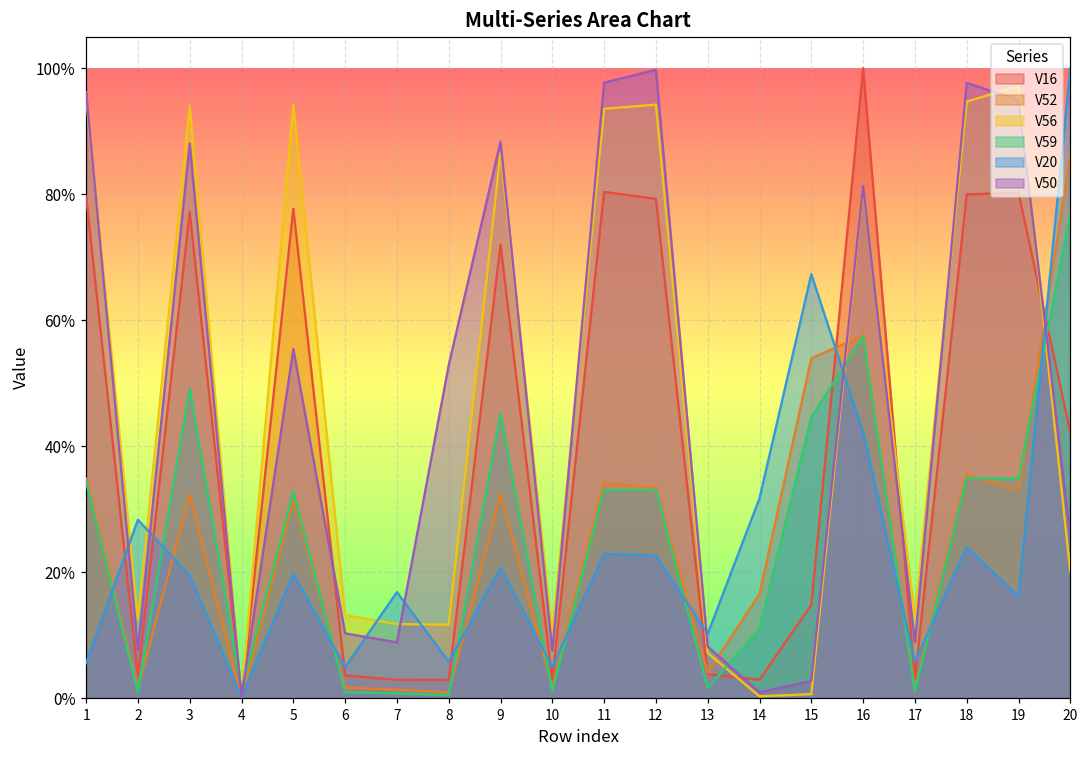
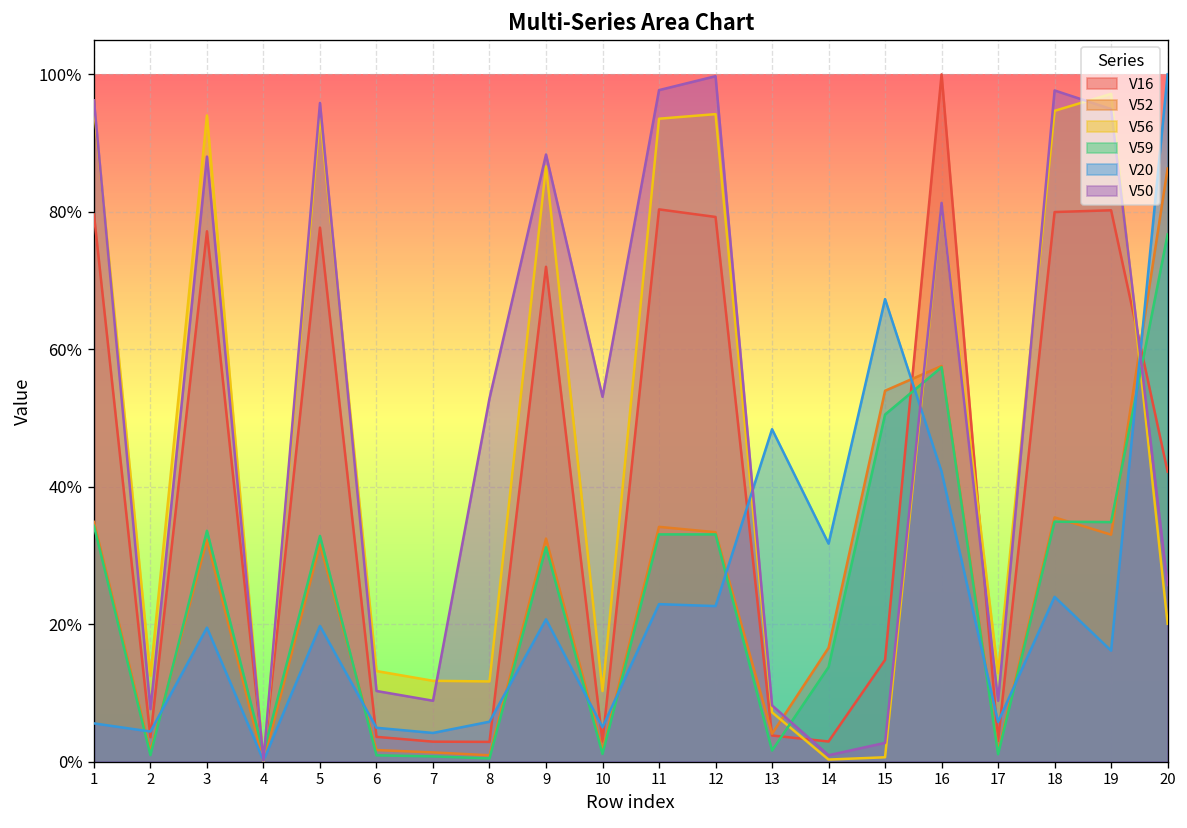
  {
    "V59": {
      "1": "34%",
      "2": "1%",
-     "3": "49%",
+     "3": "34%",
      "4": "1%",
      "5": "33%",
      "6": "1%",
      "7": "1%",
      "8": "0%",
-     "9": "45%",
+     "9": "31%",
      "10": "1%",
      "11": "33%",
      "13": "2%",
-     "14": "11%",
-     "15": "45%",
+     "14": "14%",
+     "15": "51%",
      "17": "1%",
      "18": "35%",
      "19": "35%",
      "20": "77%"
    },
    "V20": {
      "1": "6%",
-     "2": "28%",
+     "2": "4%",
      "3": "20%",
      "5": "20%",
      "6": "5%",
-     "7": "17%",
+     "7": "4%",
      "8": "6%",
      "9": "21%",
      "10": "5%",
      "11": "23%",
      "12": "23%",
-     "13": "10%",
+     "13": "48%",
      "14": "32%",
      "15": "67%",
      "16": "42%",
      "17": "6%",
      "18": "24%",
      "19": "16%",
      "20": "100%"
    },
    "V50": {
      "1": "96%",
      "2": "8%",
      "3": "88%",
-     "5": "55%",
+     "5": "96%",
      "6": "10%",
      "7": "9%",
      "8": "53%",
      "9": "88%",
-     "10": "8%",
+     "10": "53%",
      "11": "98%",
      "12": "100%",
      "13": "8%",
      "14": "1%",
      "15": "3%",
      "17": "9%",
      "18": "98%",
      "20": "26%"
    }
  }
